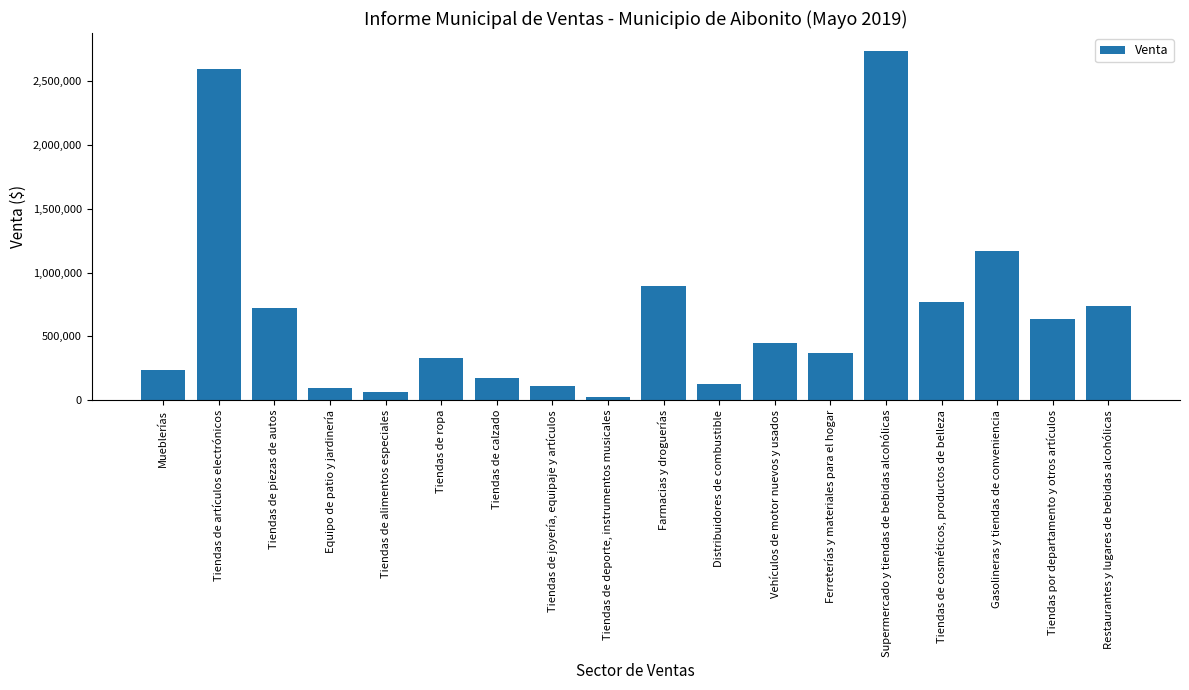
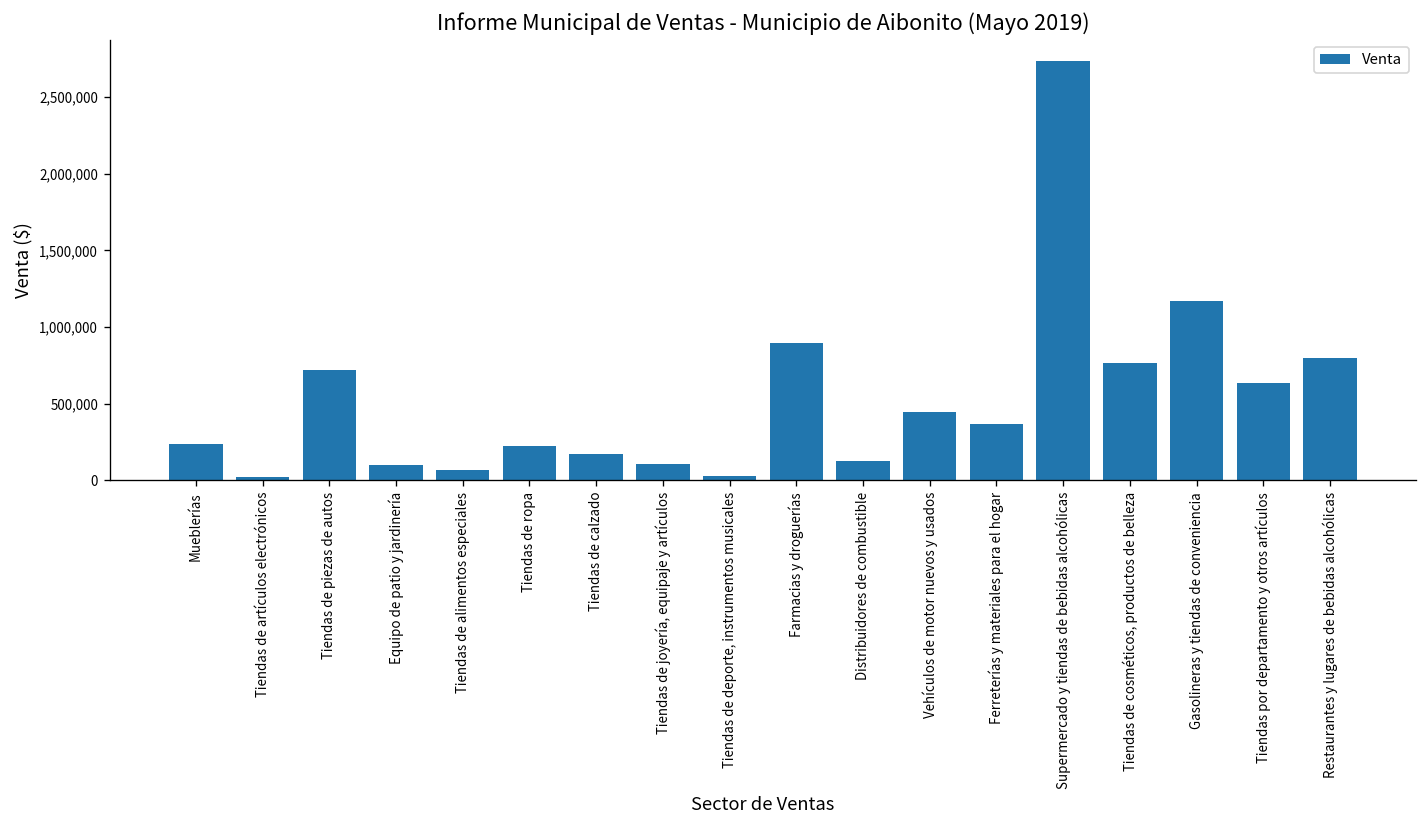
  {
    "Mueblerías": "240,000",
-   "Tiendas de artículos electrónicos": "2,590,000",
+   "Tiendas de artículos electrónicos": "20,000",
    "Tiendas de piezas de autos": "720,000",
    "Equipo de patio y jardinería": "100,000",
    "Tiendas de alimentos especiales": "70,000",
-   "Tiendas de ropa": "330,000",
+   "Tiendas de ropa": "220,000",
    "Tiendas de calzado": "170,000",
    "Tiendas de joyería, equipaje y artículos": "110,000",
    "Tiendas de deporte, instrumentos musicales": "30,000",
    "Farmacias y droguerías": "900,000",
    "Distribuidores de combustible": "130,000",
    "Vehículos de motor nuevos y usados": "450,000",
    "Ferreterías y materiales para el hogar": "370,000",
    "Supermercado y tiendas de bebidas alcohólicas": "2,740,000",
    "Tiendas de cosméticos, productos de belleza": "770,000",
    "Gasolineras y tiendas de conveniencia": "1,170,000",
    "Tiendas por departamento y otros artículos": "630,000",
-   "Restaurantes y lugares de bebidas alcohólicas": "740,000"
+   "Restaurantes y lugares de bebidas alcohólicas": "800,000"
  }
